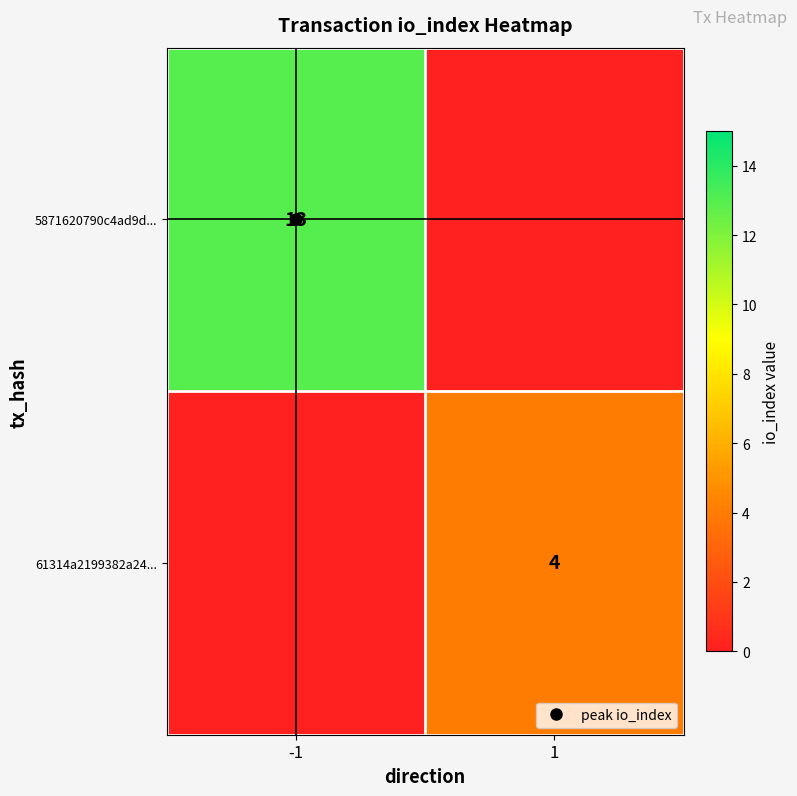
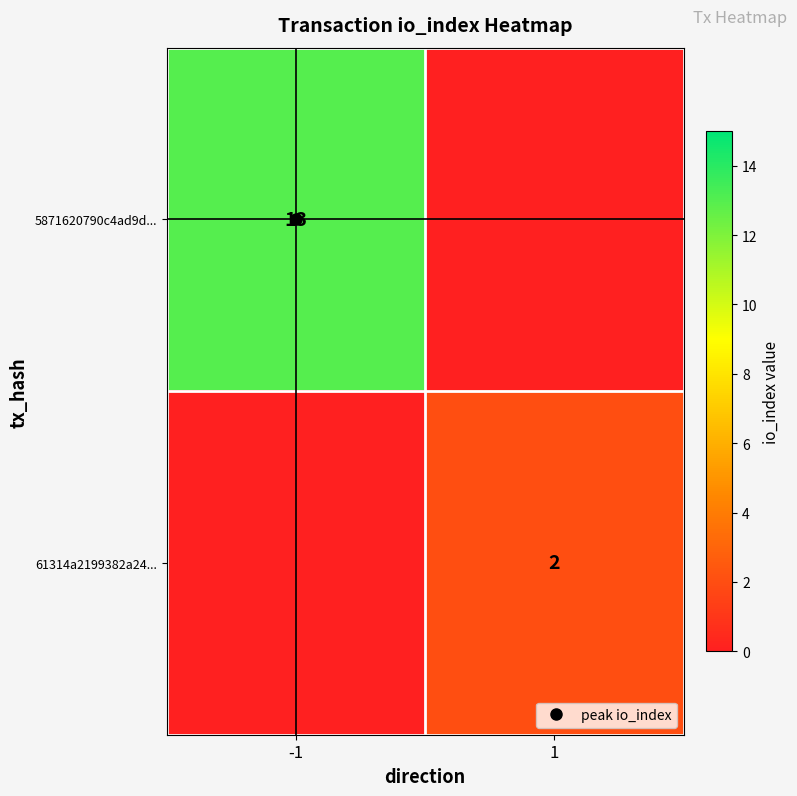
  {
    "61314a2199382a24...": {
-     "1": 4
+     "1": 2
    }
  }
